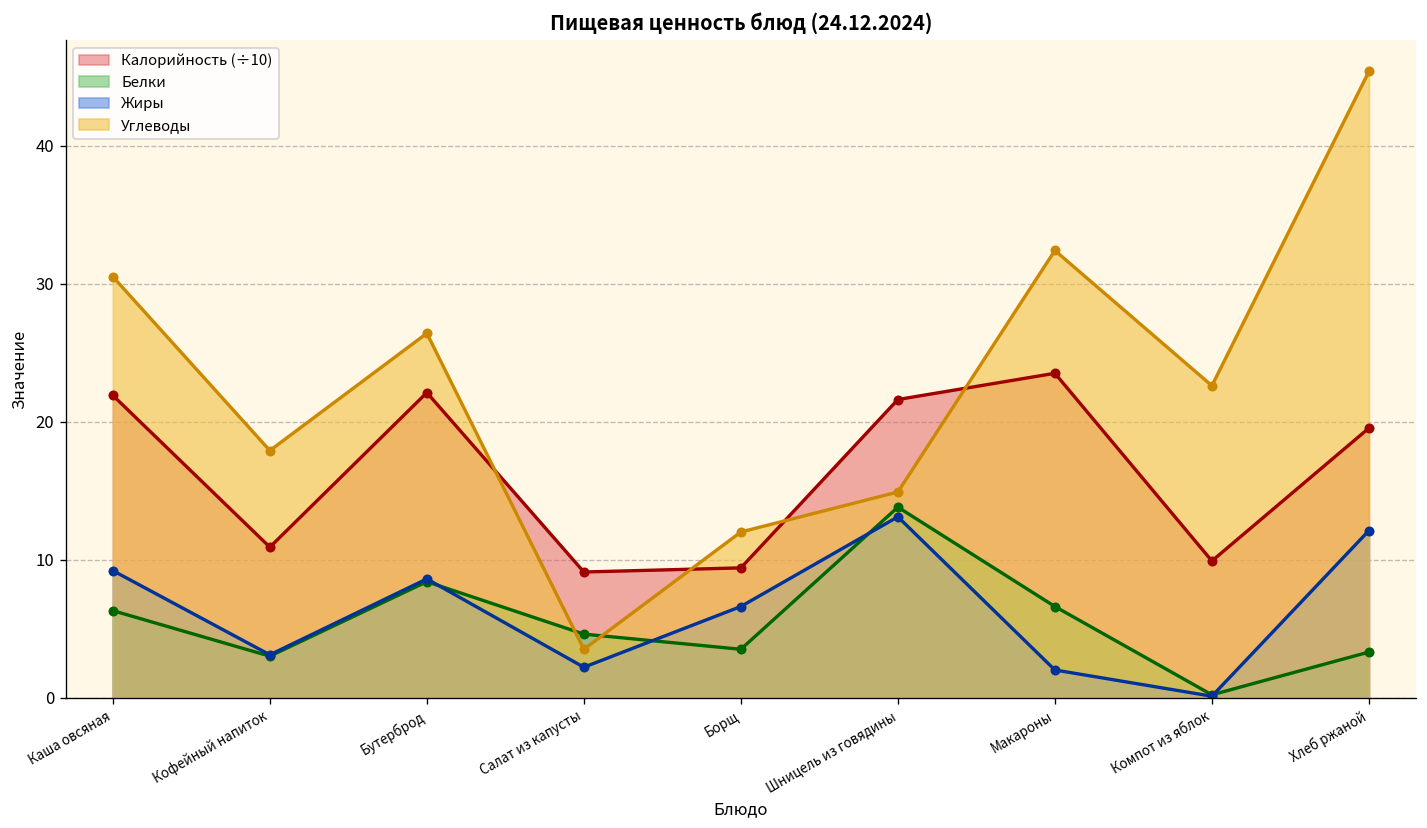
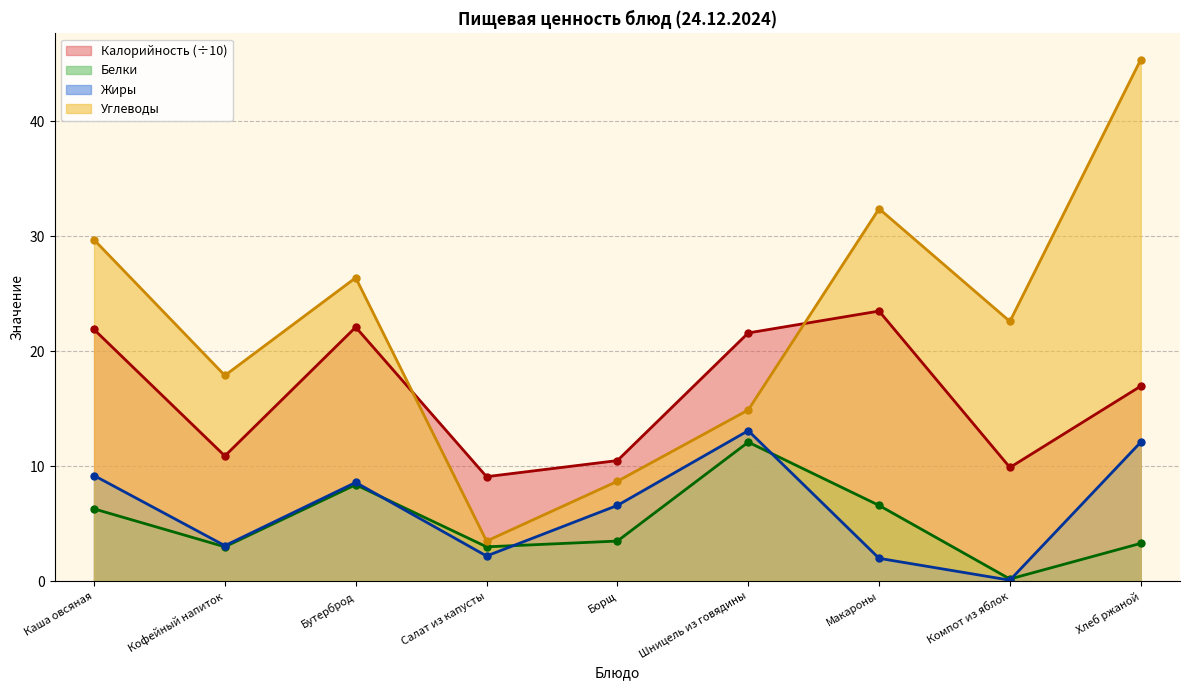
  {
    "Калорийность (÷10)": {
      "Каша овсяная": 21.9,
      "Кофейный напиток": 10.9,
      "Бутерброд": 22.1,
      "Салат из капусты": 9.1,
-     "Борщ": 9.4,
+     "Борщ": 10.5,
      "Шницель из говядины": 21.6,
      "Макароны": 23.5,
      "Компот из яблок": 9.9,
-     "Хлеб ржаной": 19.5
+     "Хлеб ржаной": 17.0
    },
    "Белки": {
      "Каша овсяная": 6.3,
-     "Салат из капусты": 4.6,
+     "Салат из капусты": 3.0,
      "Борщ": 3.5,
-     "Шницель из говядины": 13.8,
+     "Шницель из говядины": 12.1,
      "Макароны": 6.6,
      "Хлеб ржаной": 3.3
    },
    "Жиры": {
      "Каша овсяная": 9.2,
      "Салат из капусты": 2.2,
      "Борщ": 6.6,
      "Шницель из говядины": 13.1,
      "Макароны": 2.0,
      "Хлеб ржаной": 12.1
    },
    "Углеводы": {
-     "Каша овсяная": 30.5,
+     "Каша овсяная": 29.7,
      "Кофейный напиток": 17.9,
      "Бутерброд": 26.4,
      "Салат из капусты": 3.5,
-     "Борщ": 12.0,
+     "Борщ": 8.7,
      "Шницель из говядины": 14.9,
      "Макароны": 32.4,
      "Компот из яблок": 22.6,
      "Хлеб ржаной": 45.4
    }
  }
